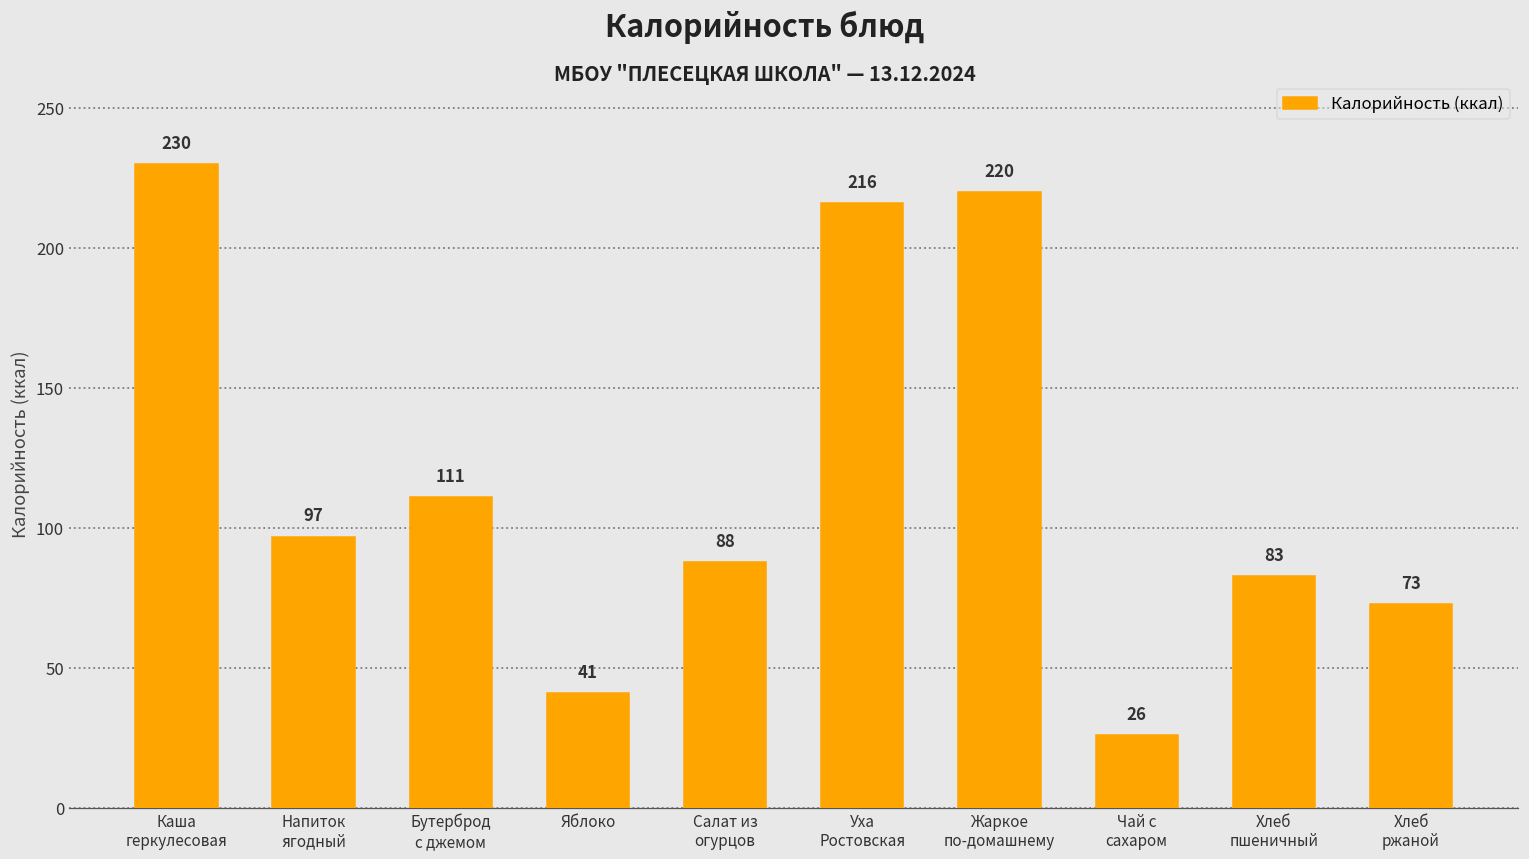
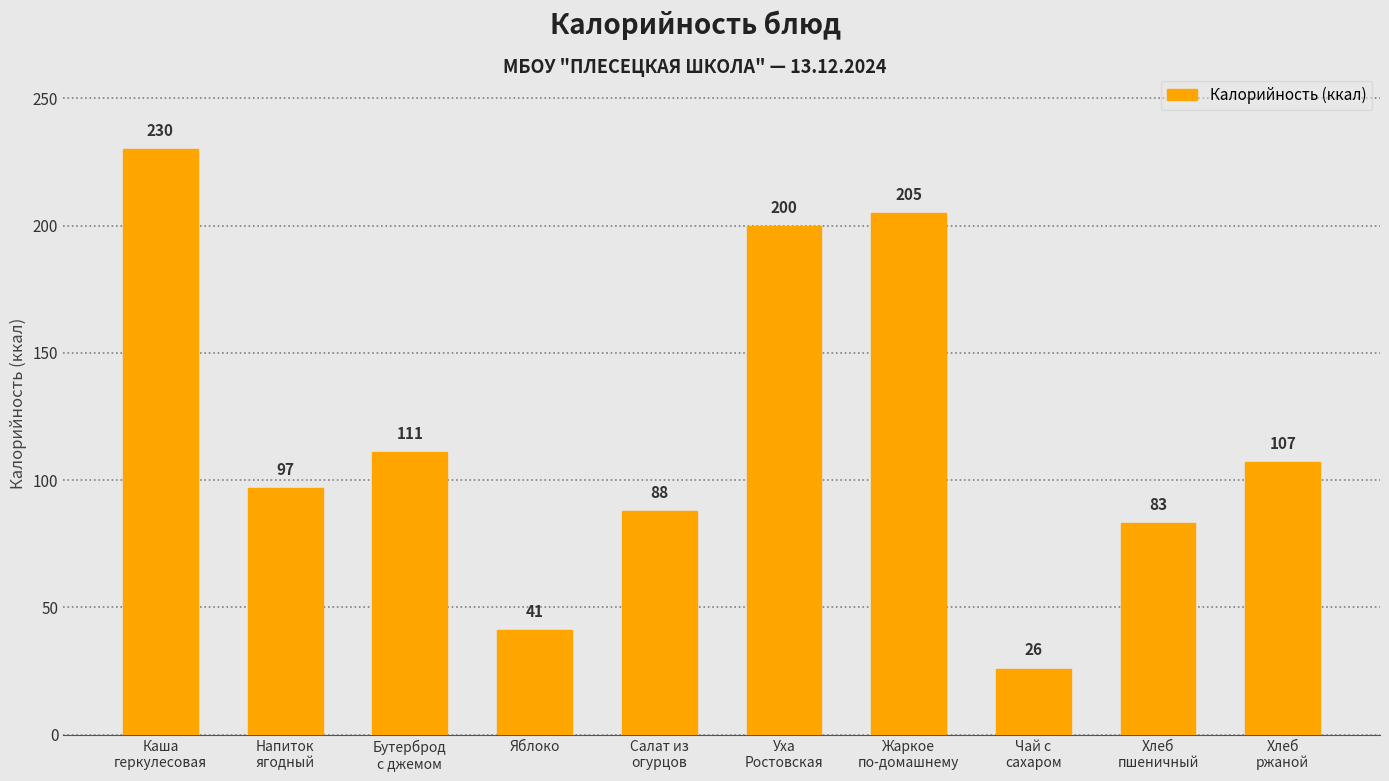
  {
    "Каша геркулесовая": 230,
    "Напиток ягодный": 97,
    "Бутерброд с джемом": 111,
    "Яблоко": 41,
    "Салат из огурцов": 88,
-   "Уха Ростовская": 216,
-   "Жаркое по-домашнему": 220,
+   "Уха Ростовская": 200,
+   "Жаркое по-домашнему": 205,
    "Чай с сахаром": 26,
    "Хлеб пшеничный": 83,
-   "Хлеб ржаной": 73
+   "Хлеб ржаной": 107
  }
